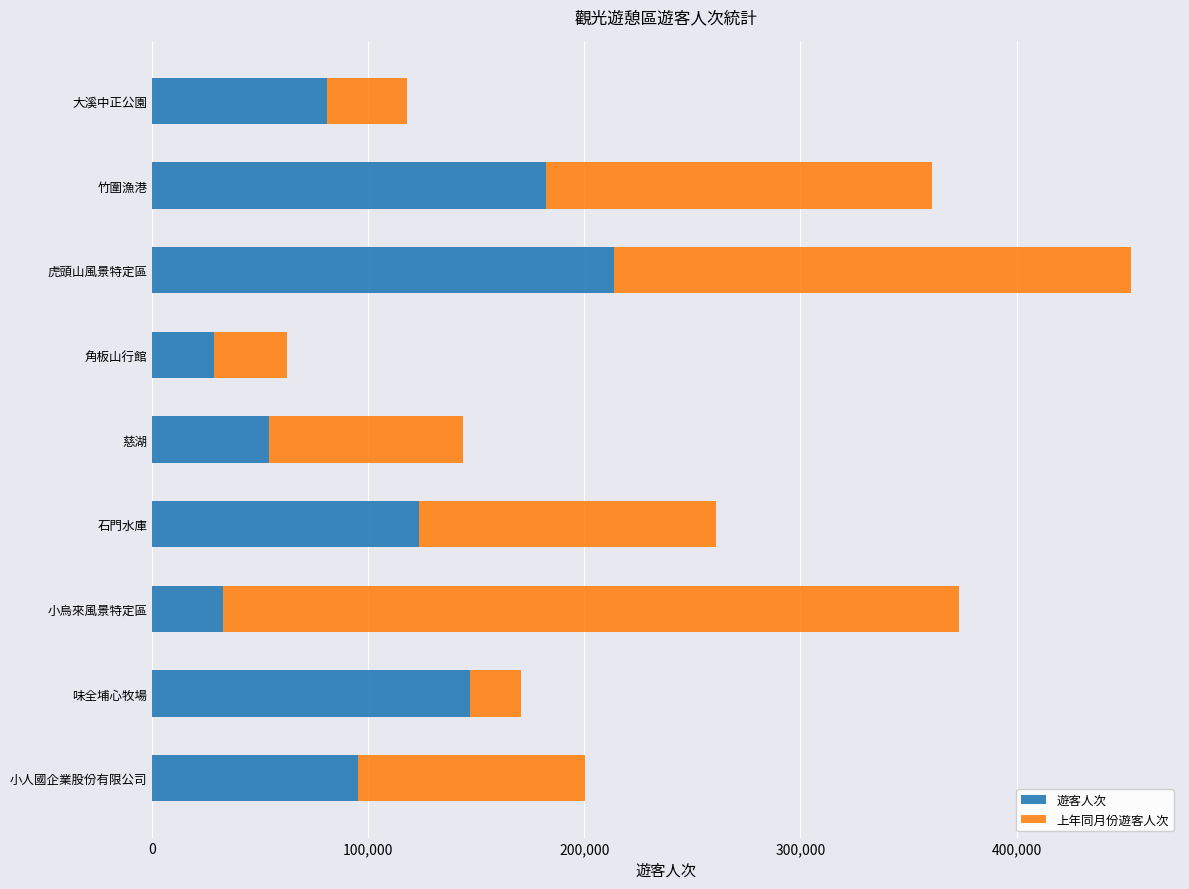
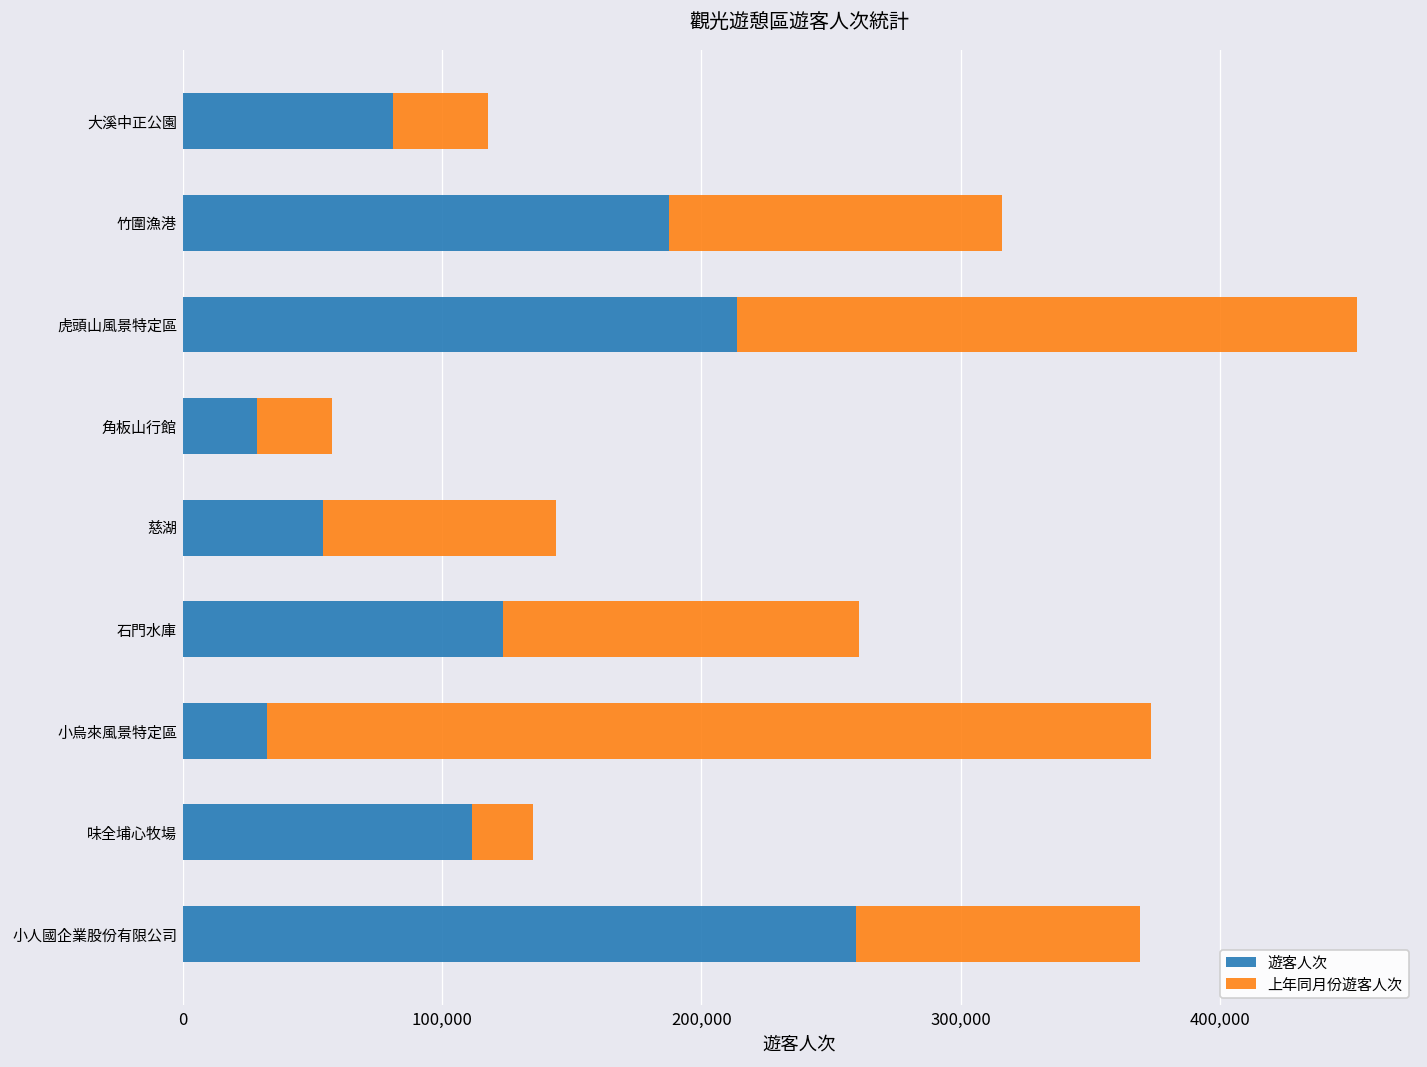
  {
    "遊客人次": {
      "大溪中正公園": "81,000",
-     "竹圍漁港": "182,000",
+     "竹圍漁港": "187,000",
      "虎頭山風景特定區": "214,000",
      "角板山行館": "28,000",
      "慈湖": "54,000",
      "石門水庫": "123,000",
      "小烏來風景特定區": "33,000",
-     "味全埔心牧場": "147,000",
-     "小人國企業股份有限公司": "95,000"
+     "味全埔心牧場": "112,000",
+     "小人國企業股份有限公司": "260,000"
    },
    "上年同月份遊客人次": {
      "大溪中正公園": "37,000",
-     "竹圍漁港": "178,000",
+     "竹圍漁港": "128,000",
      "虎頭山風景特定區": "239,000",
-     "角板山行館": "34,000",
+     "角板山行館": "29,000",
      "慈湖": "90,000",
      "石門水庫": "138,000",
      "小烏來風景特定區": "341,000",
      "味全埔心牧場": "24,000",
-     "小人國企業股份有限公司": "105,000"
+     "小人國企業股份有限公司": "110,000"
    }
  }
